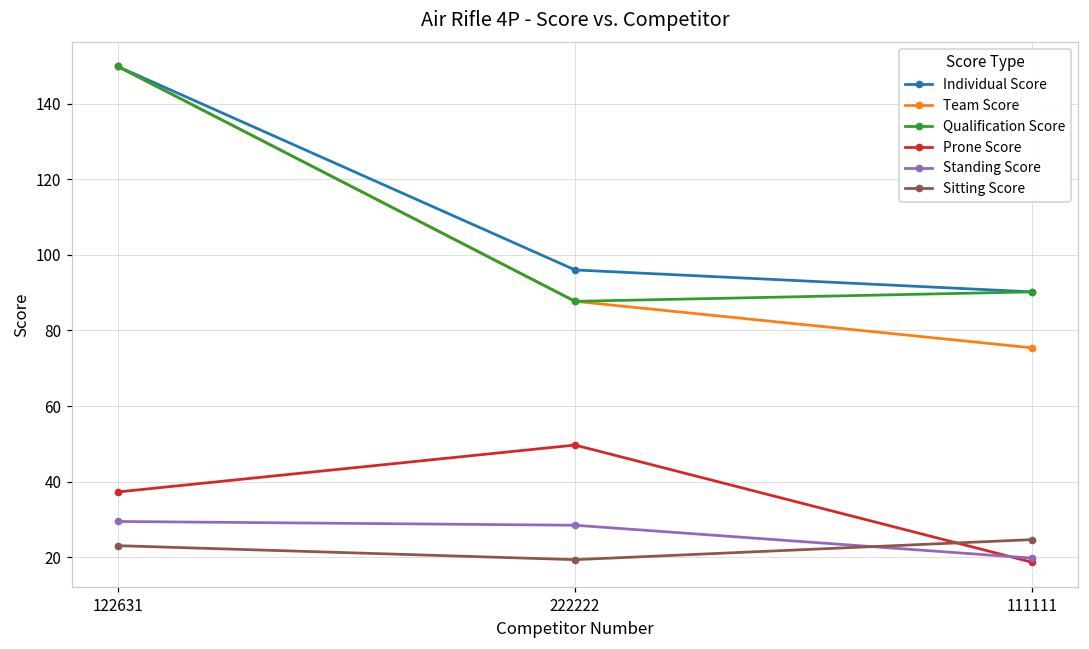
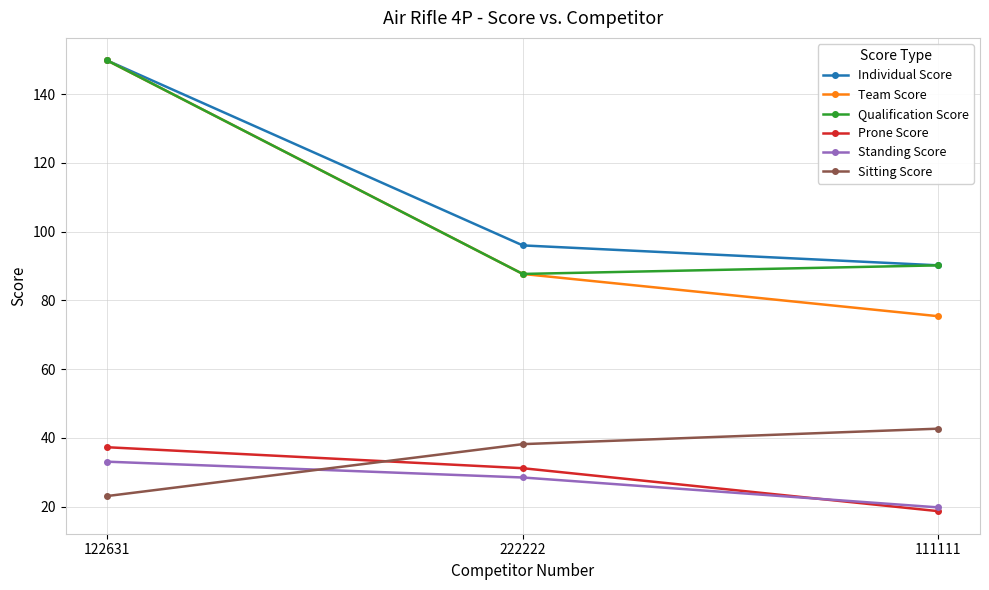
  {
    "Individual Score": {
      "222222": 96
    },
    "Team Score": {
      "111111": 75
    },
    "Prone Score": {
      "122631": 37,
-     "222222": 50,
+     "222222": 31,
      "111111": 19
    },
    "Standing Score": {
-     "122631": 30,
+     "122631": 33,
      "222222": 29,
      "111111": 20
    },
    "Sitting Score": {
      "122631": 23,
-     "222222": 19,
-     "111111": 25
+     "222222": 38,
+     "111111": 43
    }
  }
